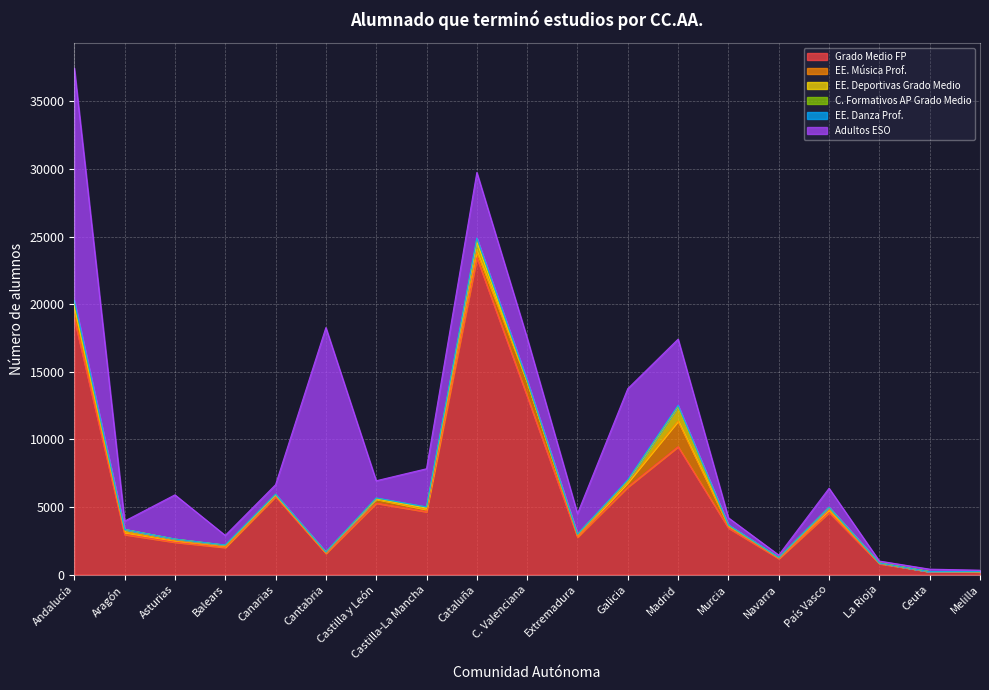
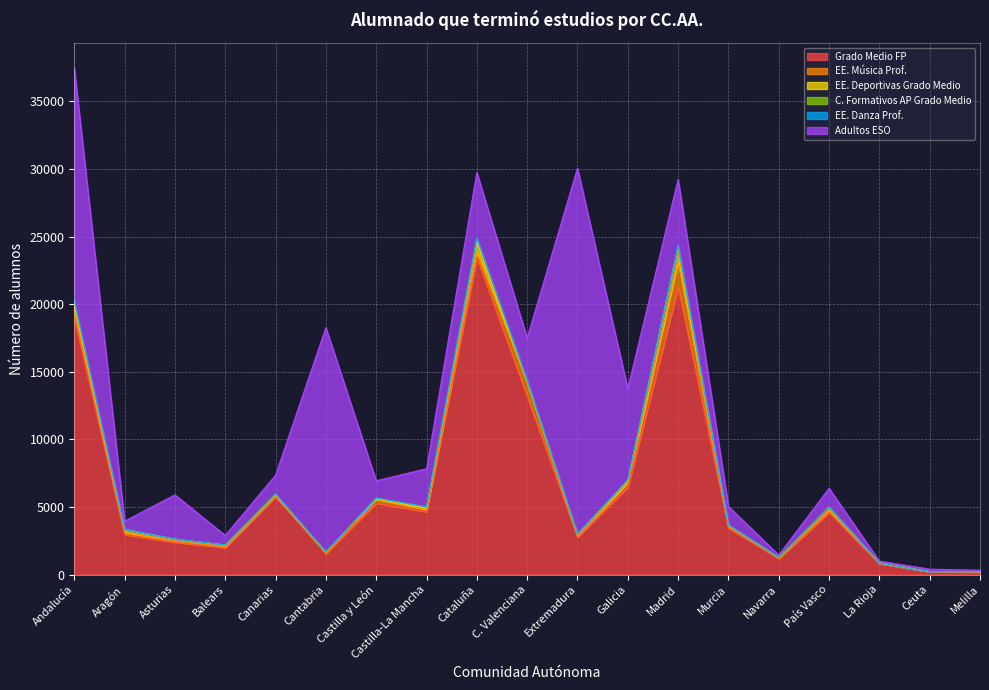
  {
    "Grado Medio FP": {
      "Andalucía": 18900,
      "Castilla y León": 5300,
      "Cataluña": 23400,
      "C. Valenciana": 13200,
      "Galicia": 6500,
-     "Madrid": 9500
+     "Madrid": 21300
    },
    "EE. Música Prof.": {
      "Andalucía": 800,
      "Cataluña": 400,
      "Madrid": 1900
    },
    "EE. Deportivas Grado Medio": {
      "Andalucía": 200,
      "Cataluña": 700
    },
    "Adultos ESO": {
      "Andalucía": 17200,
      "Aragón": 600,
      "Asturias": 3300,
      "Balears": 700,
-     "Canarias": 700,
+     "Canarias": 1400,
      "Cantabria": 16600,
      "Castilla y León": 1300,
      "Castilla-La Mancha": 2800,
      "Cataluña": 4900,
      "C. Valenciana": 3100,
-     "Extremadura": 1500,
+     "Extremadura": 27100,
      "Galicia": 6700,
      "Madrid": 4900,
-     "Murcia": 500,
+     "Murcia": 1400,
      "País Vasco": 1400
    }
  }
